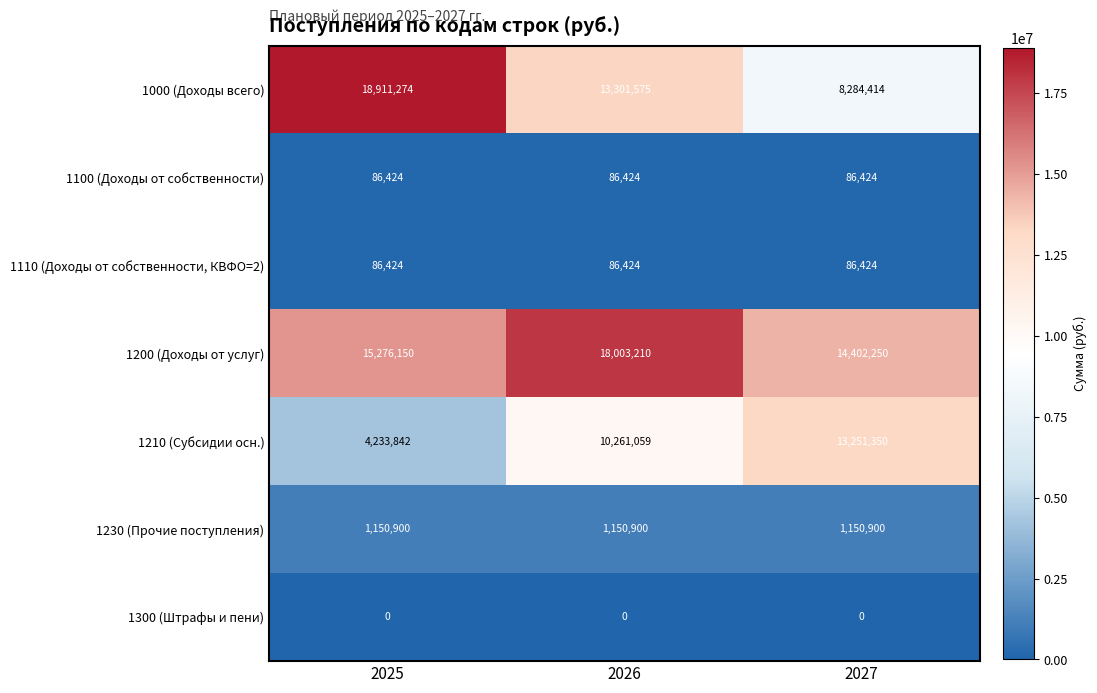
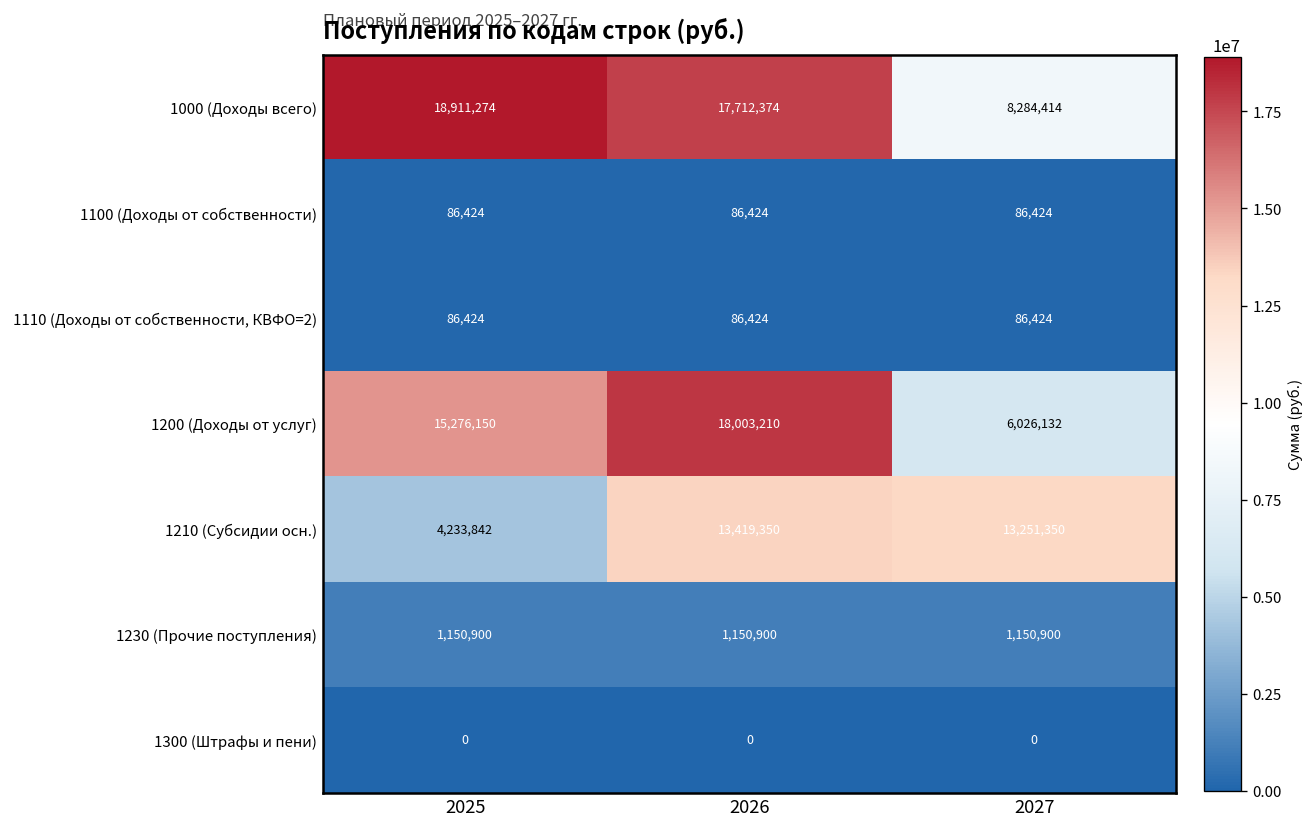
  {
    "1000 (Доходы всего)": {
      "2025": "18,911,274",
-     "2026": "13,301,575",
+     "2026": "17,712,374",
      "2027": "8,284,414"
    },
    "1100 (Доходы от собственности)": {
      "2025": "86,424",
      "2026": "86,424",
      "2027": "86,424"
    },
    "1110 (Доходы от собственности, КВФО=2)": {
      "2025": "86,424",
      "2026": "86,424",
      "2027": "86,424"
    },
    "1200 (Доходы от услуг)": {
      "2025": "15,276,150",
      "2026": "18,003,210",
-     "2027": "14,402,250"
+     "2027": "6,026,132"
    },
    "1210 (Субсидии осн.)": {
      "2025": "4,233,842",
-     "2026": "10,261,059",
+     "2026": "13,419,350",
      "2027": "13,251,350"
    },
    "1230 (Прочие поступления)": {
      "2025": "1,150,900",
      "2026": "1,150,900",
      "2027": "1,150,900"
    },
    "1300 (Штрафы и пени)": {
      "2025": "0",
      "2026": "0",
      "2027": "0"
    }
  }
